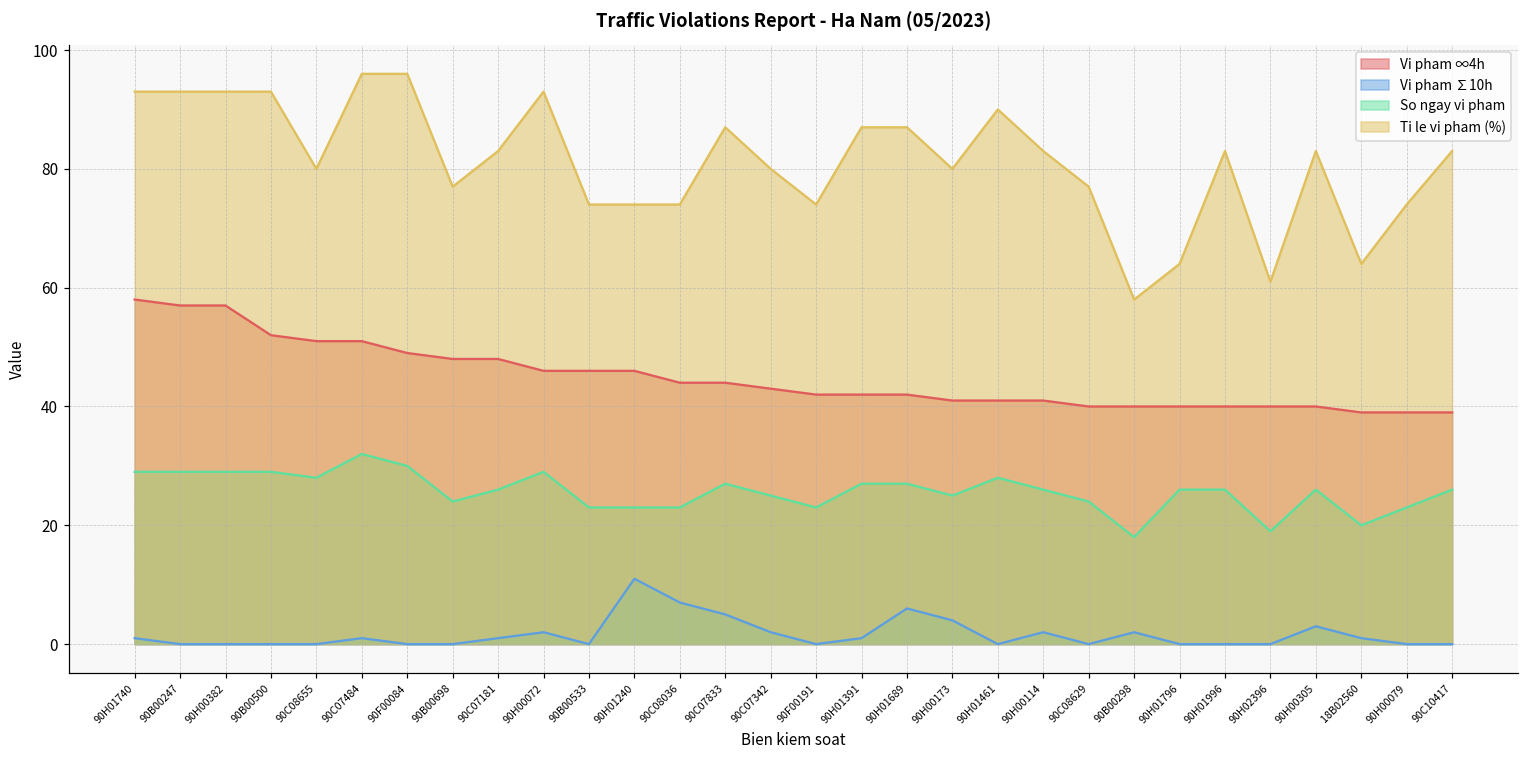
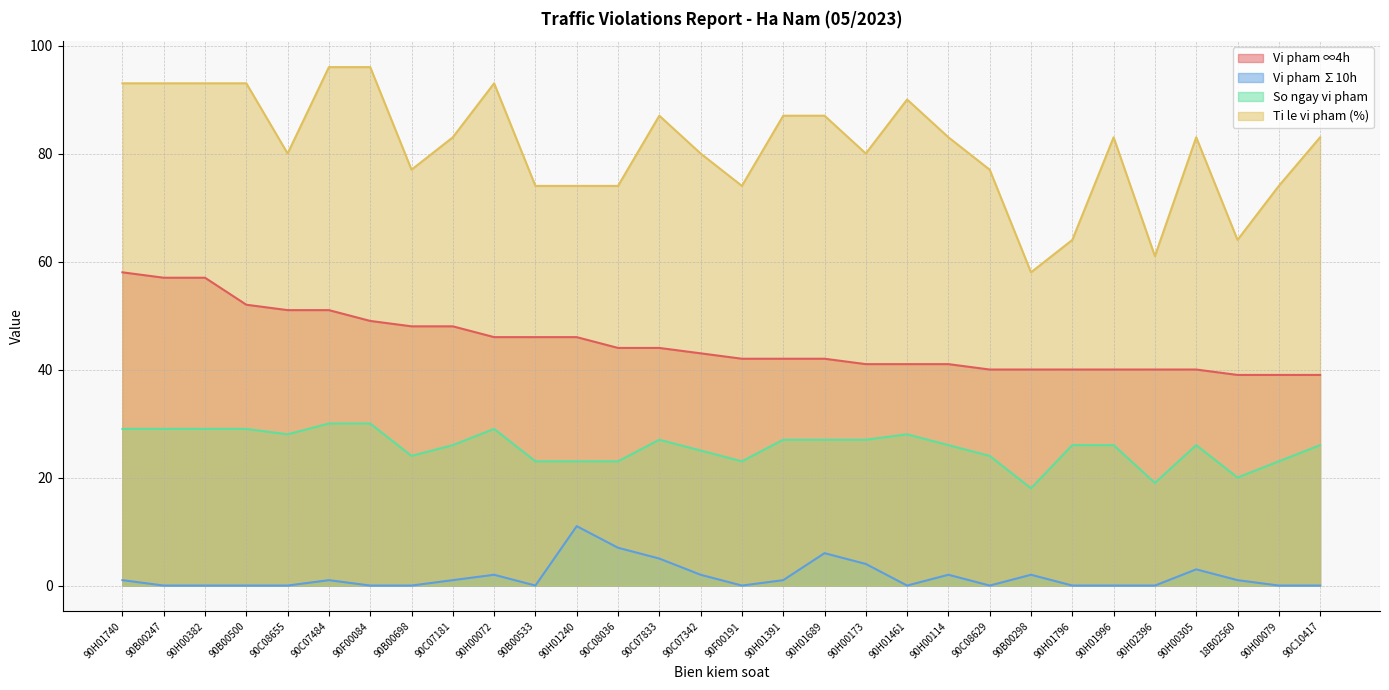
  {
    "Vi pham ∞4h": {
      "90H01740": 58,
      "90B00247": 57,
      "90H00382": 57,
      "90B00500": 52,
      "90C08655": 51,
      "90C07484": 51,
      "90F00084": 49,
      "90B00698": 48,
      "90C07181": 48,
      "90H00072": 46,
      "90B00533": 46,
      "90H01240": 46,
      "90C08036": 44,
      "90C07833": 44,
      "90C07342": 43,
      "90F00191": 42,
      "90H01391": 42,
      "90H01689": 42,
      "90H00173": 41,
      "90H01461": 41,
      "90H00114": 41,
      "90C08629": 40,
      "90B00298": 40,
      "90H01796": 40,
      "90H01996": 40,
      "90H02396": 40,
      "90H00305": 40,
      "18B02560": 39,
      "90H00079": 39,
      "90C10417": 39
    },
    "Vi pham ∑10h": {
      "90H01740": 1,
      "90B00247": 0,
      "90H00382": 0,
      "90B00500": 0,
      "90C08655": 0,
      "90C07484": 1,
      "90F00084": 0,
      "90B00698": 0,
      "90C07181": 1,
      "90H00072": 2,
      "90B00533": 0,
      "90H01240": 11,
      "90C08036": 7,
      "90C07833": 5,
      "90C07342": 2,
      "90F00191": 0,
      "90H01391": 1,
      "90H01689": 6,
      "90H00173": 4,
      "90H01461": 0,
      "90H00114": 2,
      "90C08629": 0,
      "90B00298": 2,
      "90H01796": 0,
      "90H01996": 0,
      "90H02396": 0,
      "90H00305": 3,
      "18B02560": 1,
      "90H00079": 0,
      "90C10417": 0
    },
    "So ngay vi pham": {
      "90H01740": 29,
      "90B00247": 29,
      "90H00382": 29,
      "90B00500": 29,
      "90C08655": 28,
-     "90C07484": 32,
+     "90C07484": 30,
      "90F00084": 30,
      "90B00698": 24,
      "90C07181": 26,
      "90H00072": 29,
      "90B00533": 23,
      "90H01240": 23,
      "90C08036": 23,
      "90C07833": 27,
      "90C07342": 25,
      "90F00191": 23,
      "90H01391": 27,
      "90H01689": 27,
-     "90H00173": 25,
+     "90H00173": 27,
      "90H01461": 28,
      "90H00114": 26,
      "90C08629": 24,
      "90B00298": 18,
      "90H01796": 26,
      "90H01996": 26,
      "90H02396": 19,
      "90H00305": 26,
      "18B02560": 20,
      "90H00079": 23,
      "90C10417": 26
    },
    "Ti le vi pham (%)": {
      "90H01740": 93,
      "90B00247": 93,
      "90H00382": 93,
      "90B00500": 93,
      "90C08655": 80,
      "90C07484": 96,
      "90F00084": 96,
      "90B00698": 77,
      "90C07181": 83,
      "90H00072": 93,
      "90B00533": 74,
      "90H01240": 74,
      "90C08036": 74,
      "90C07833": 87,
      "90C07342": 80,
      "90F00191": 74,
      "90H01391": 87,
      "90H01689": 87,
      "90H00173": 80,
      "90H01461": 90,
      "90H00114": 83,
      "90C08629": 77,
      "90B00298": 58,
      "90H01796": 64,
      "90H01996": 83,
      "90H02396": 61,
      "90H00305": 83,
      "18B02560": 64,
      "90H00079": 74,
      "90C10417": 83
    }
  }
